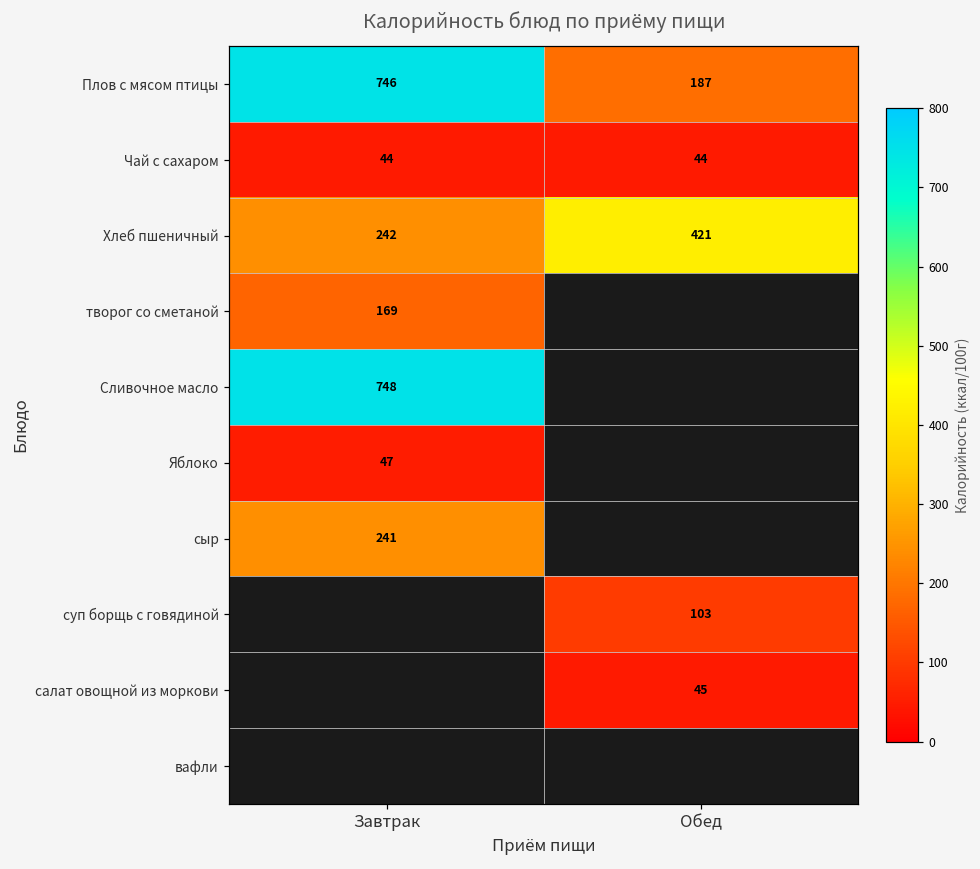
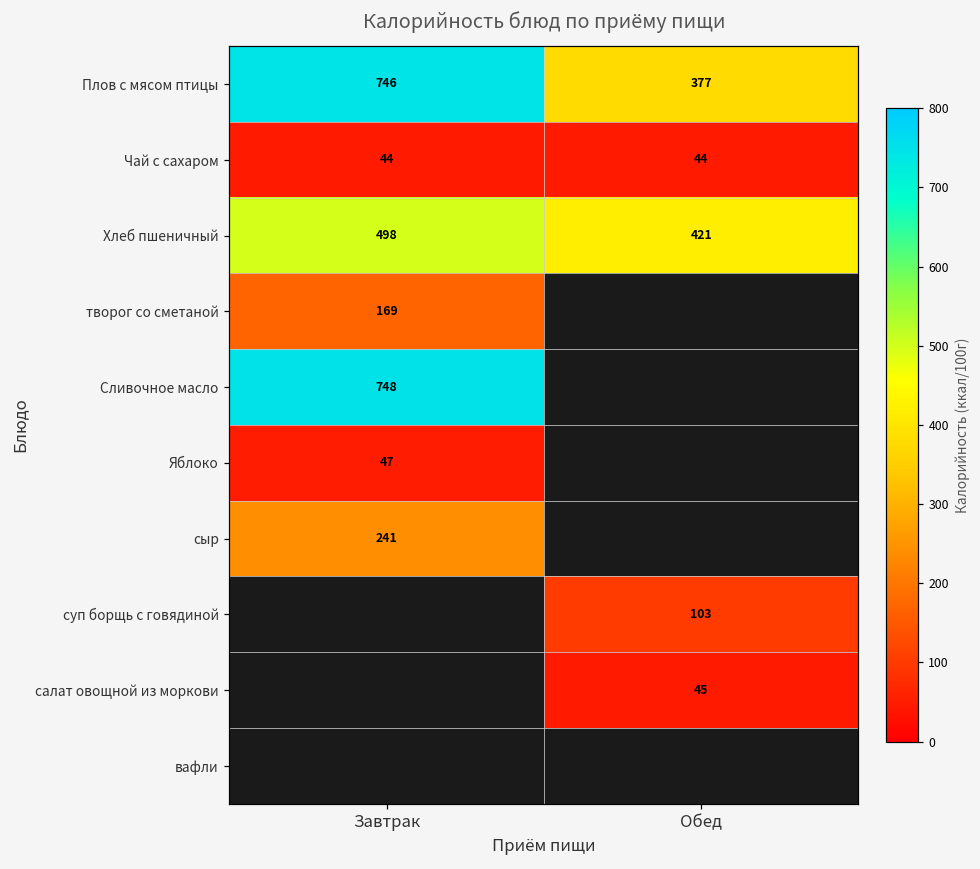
  {
    "Плов с мясом птицы": {
      "Завтрак": 746,
-     "Обед": 187
+     "Обед": 377
    },
    "Чай с сахаром": {
      "Завтрак": 44,
      "Обед": 44
    },
    "Хлеб пшеничный": {
-     "Завтрак": 242,
+     "Завтрак": 498,
      "Обед": 421
    },
    "творог со сметаной": {
      "Завтрак": 169
    },
    "Сливочное масло": {
      "Завтрак": 748
    },
    "Яблоко": {
      "Завтрак": 47
    },
    "сыр": {
      "Завтрак": 241
    },
    "суп борщь с говядиной": {
      "Обед": 103
    },
    "салат овощной из моркови": {
      "Обед": 45
    }
  }
